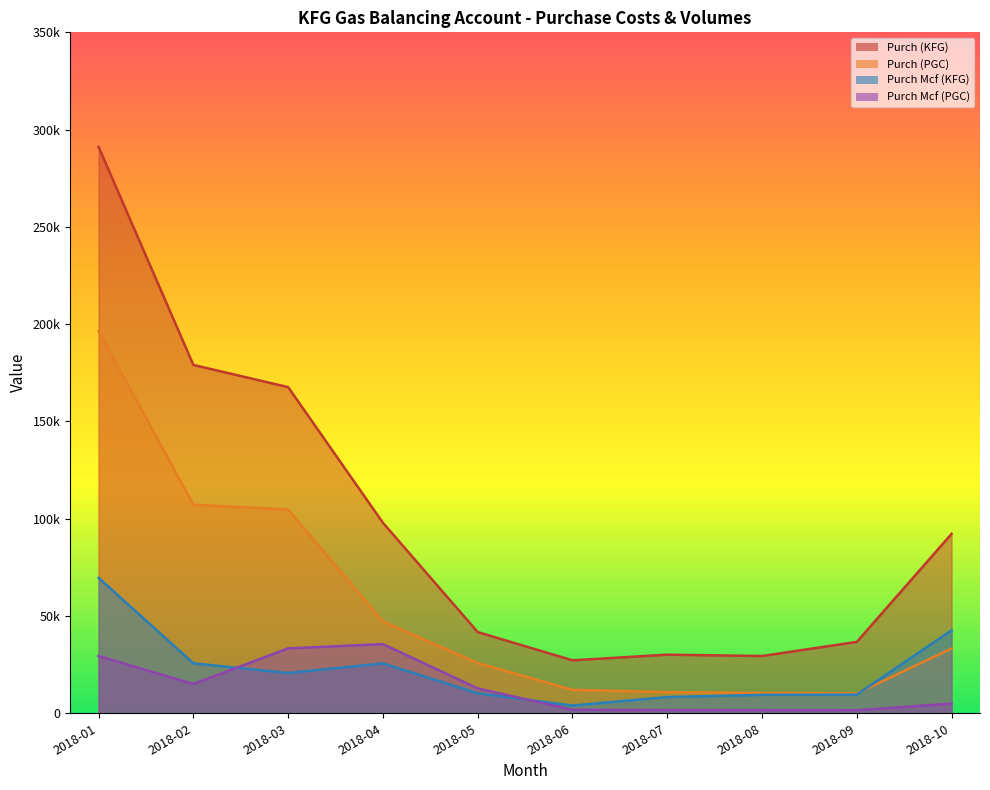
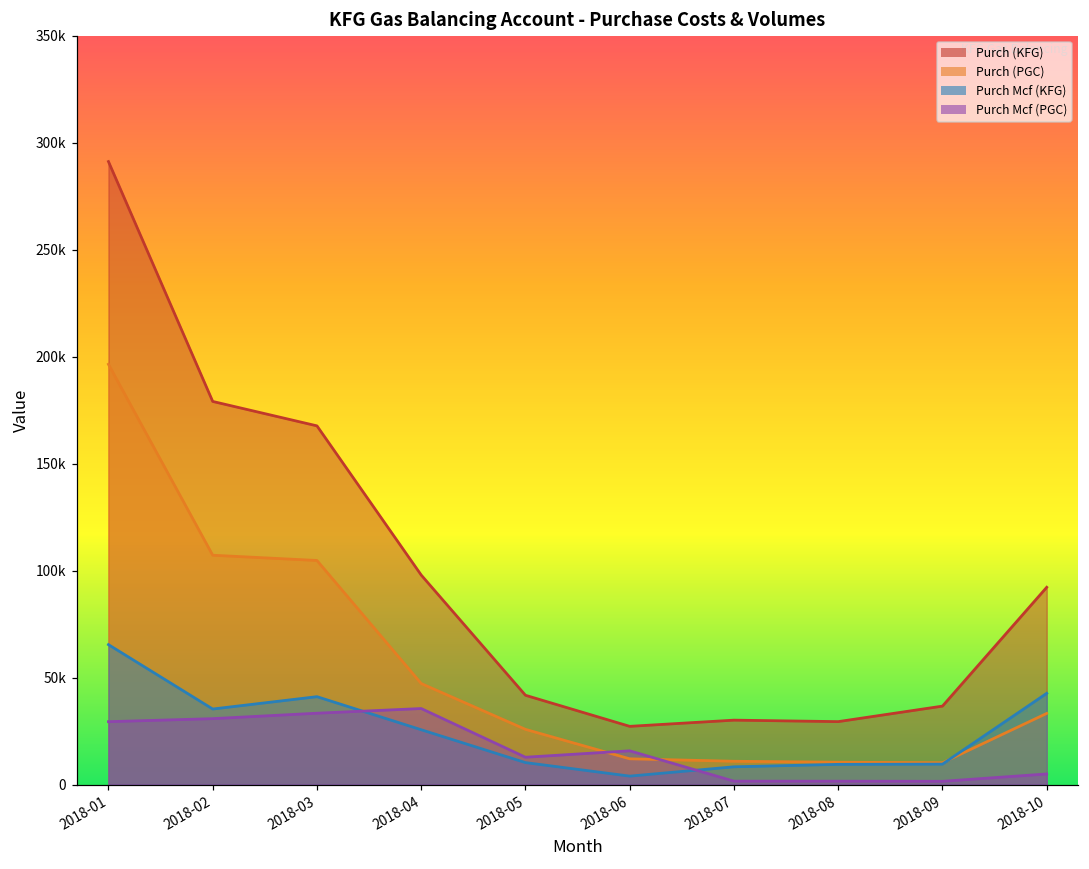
  {
    "Purch Mcf (KFG)": {
-     "2018-01": 70000,
-     "2018-02": 26000,
-     "2018-03": 21000,
+     "2018-01": 65000,
+     "2018-02": 35000,
+     "2018-03": 41000,
      "2018-04": 26000,
      "2018-05": 10000,
      "2018-06": 4000,
      "2018-07": 8000,
      "2018-10": 43000
    },
    "Purch Mcf (PGC)": {
      "2018-01": 29000,
-     "2018-02": 15000,
+     "2018-02": 31000,
      "2018-03": 33000,
      "2018-04": 36000,
      "2018-05": 13000,
-     "2018-06": 2000,
+     "2018-06": 16000,
      "2018-07": 2000,
      "2018-08": 2000,
      "2018-09": 2000,
      "2018-10": 5000
    }
  }
